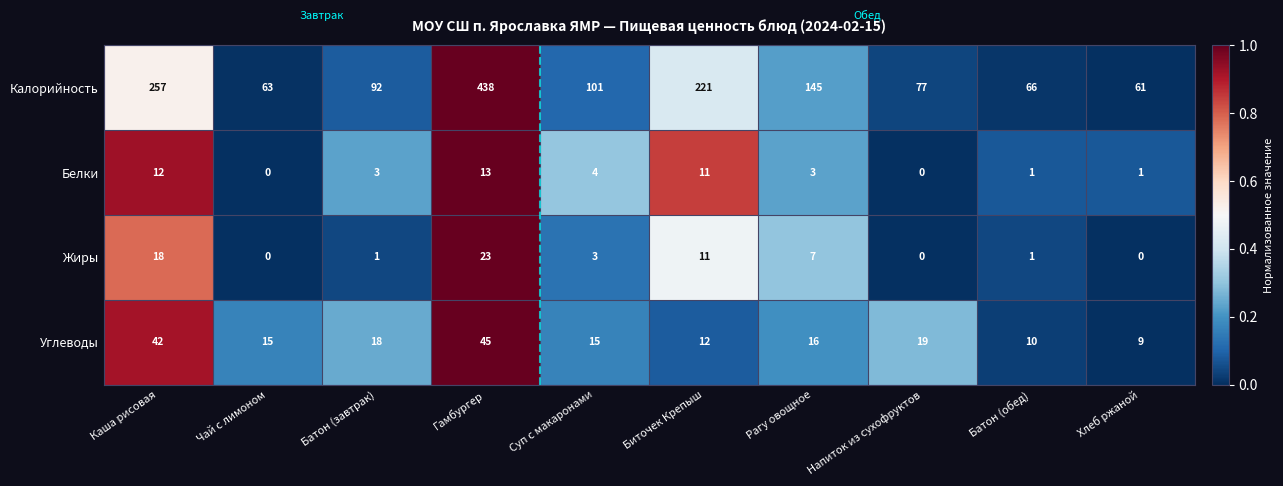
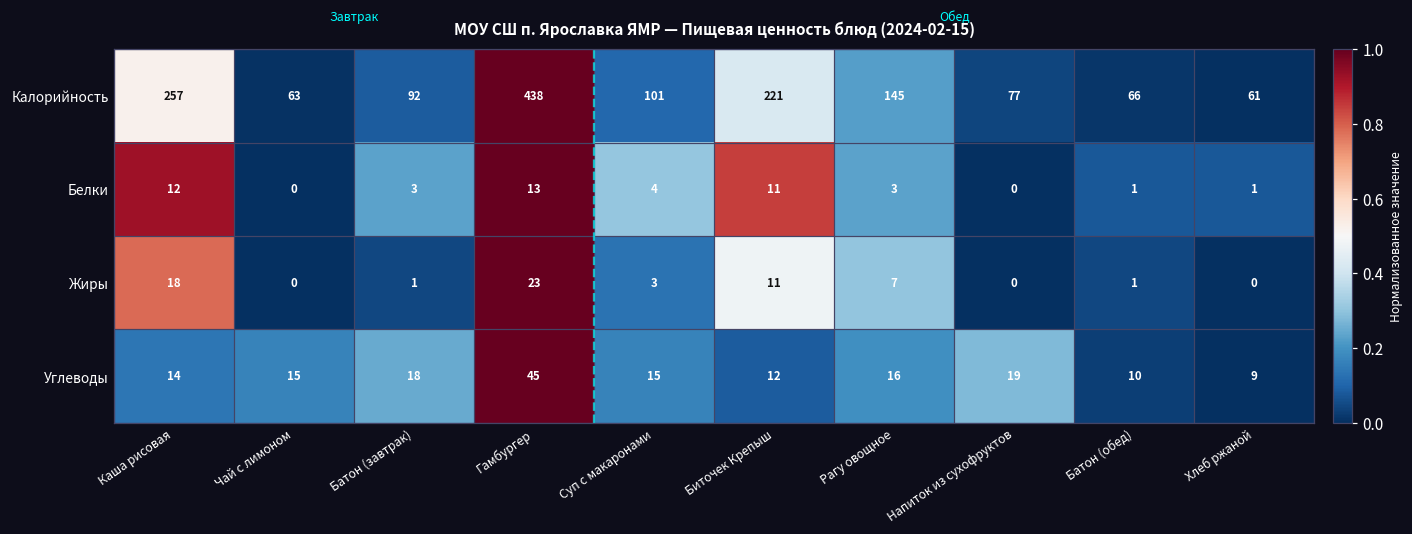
  {
    "Калорийность": {
      "Каша рисовая": 257,
      "Чай с лимоном": 63,
      "Батон (завтрак)": 92,
      "Гамбургер": 438,
      "Суп с макаронами": 101,
      "Биточек Крепыш": 221,
      "Рагу овощное": 145,
      "Напиток из сухофруктов": 77,
      "Батон (обед)": 66,
      "Хлеб ржаной": 61
    },
    "Белки": {
      "Каша рисовая": 12,
      "Чай с лимоном": 0,
      "Батон (завтрак)": 3,
      "Гамбургер": 13,
      "Суп с макаронами": 4,
      "Биточек Крепыш": 11,
      "Рагу овощное": 3,
      "Напиток из сухофруктов": 0,
      "Батон (обед)": 1,
      "Хлеб ржаной": 1
    },
    "Жиры": {
      "Каша рисовая": 18,
      "Чай с лимоном": 0,
      "Батон (завтрак)": 1,
      "Гамбургер": 23,
      "Суп с макаронами": 3,
      "Биточек Крепыш": 11,
      "Рагу овощное": 7,
      "Напиток из сухофруктов": 0,
      "Батон (обед)": 1,
      "Хлеб ржаной": 0
    },
    "Углеводы": {
-     "Каша рисовая": 42,
+     "Каша рисовая": 14,
      "Чай с лимоном": 15,
      "Батон (завтрак)": 18,
      "Гамбургер": 45,
      "Суп с макаронами": 15,
      "Биточек Крепыш": 12,
      "Рагу овощное": 16,
      "Напиток из сухофруктов": 19,
      "Батон (обед)": 10,
      "Хлеб ржаной": 9
    }
  }
